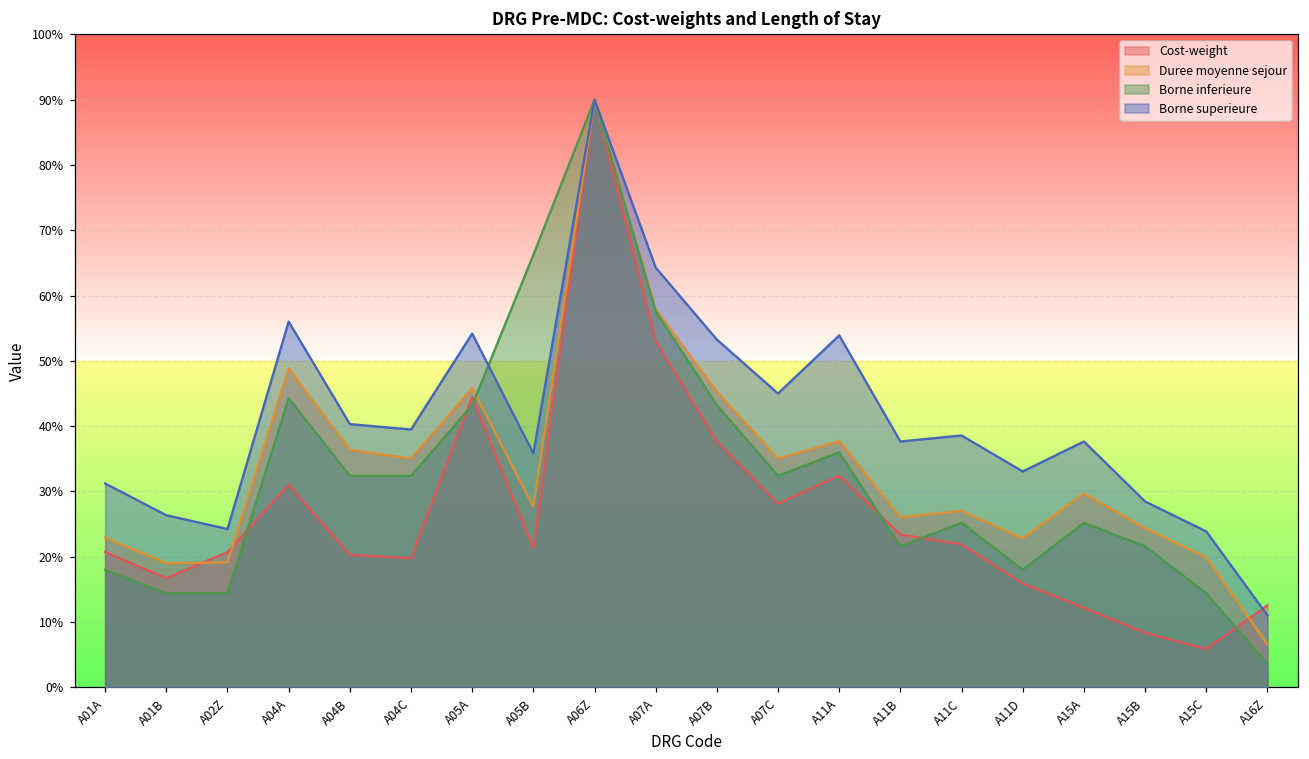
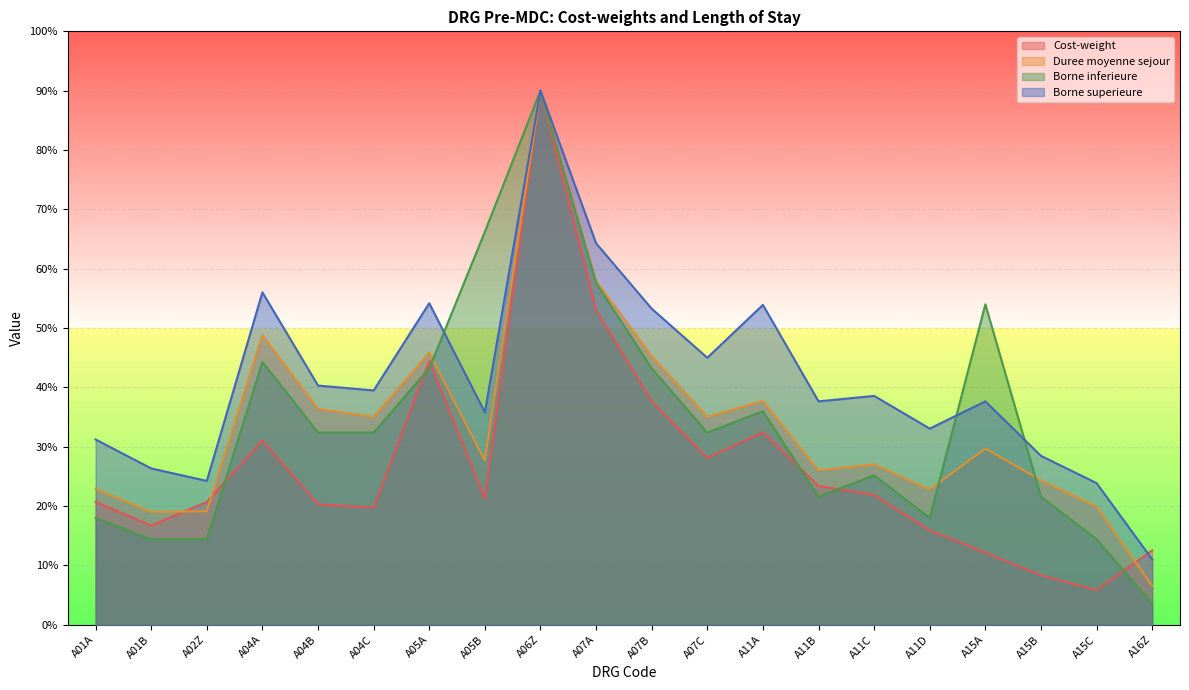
  {
    "Borne inferieure": {
      "A01A": "18%",
      "A01B": "14%",
      "A02Z": "14%",
      "A04A": "44%",
      "A04B": "32%",
      "A04C": "32%",
      "A05A": "43%",
      "A05B": "66%",
      "A07B": "43%",
      "A07C": "32%",
      "A11A": "36%",
      "A11B": "22%",
      "A11C": "25%",
      "A11D": "18%",
-     "A15A": "25%",
+     "A15A": "54%",
      "A15B": "22%",
      "A15C": "14%",
      "A16Z": "4%"
    },
    "Borne superieure": {
      "A01A": "31%",
      "A01B": "26%",
      "A02Z": "24%",
      "A04A": "56%",
      "A04B": "40%",
      "A04C": "39%",
      "A05A": "54%",
      "A05B": "36%",
      "A07A": "64%",
      "A07B": "53%",
      "A07C": "45%",
      "A11A": "54%",
      "A11B": "38%",
      "A11C": "39%",
      "A11D": "33%",
      "A15A": "38%",
      "A15B": "28%",
      "A15C": "24%",
      "A16Z": "11%"
    }
  }
